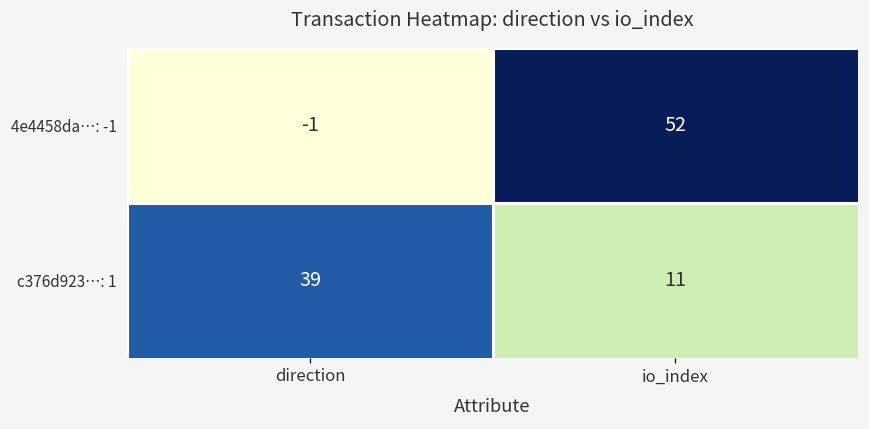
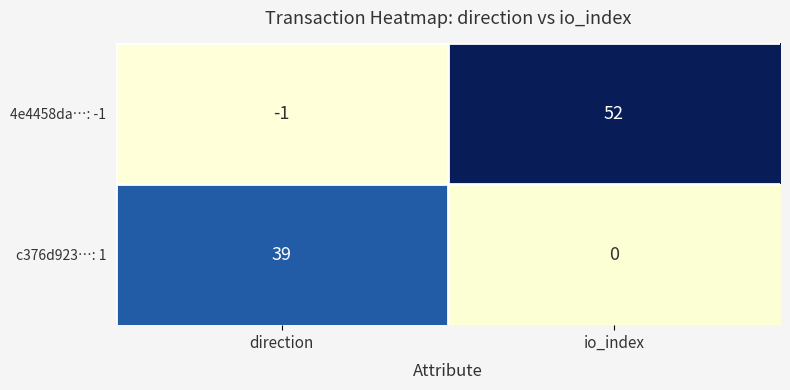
  {
    "4e4458da…: -1": {
      "direction": -1,
      "io_index": 52
    },
    "c376d923…: 1": {
      "direction": 39,
-     "io_index": 11
+     "io_index": 0
    }
  }
